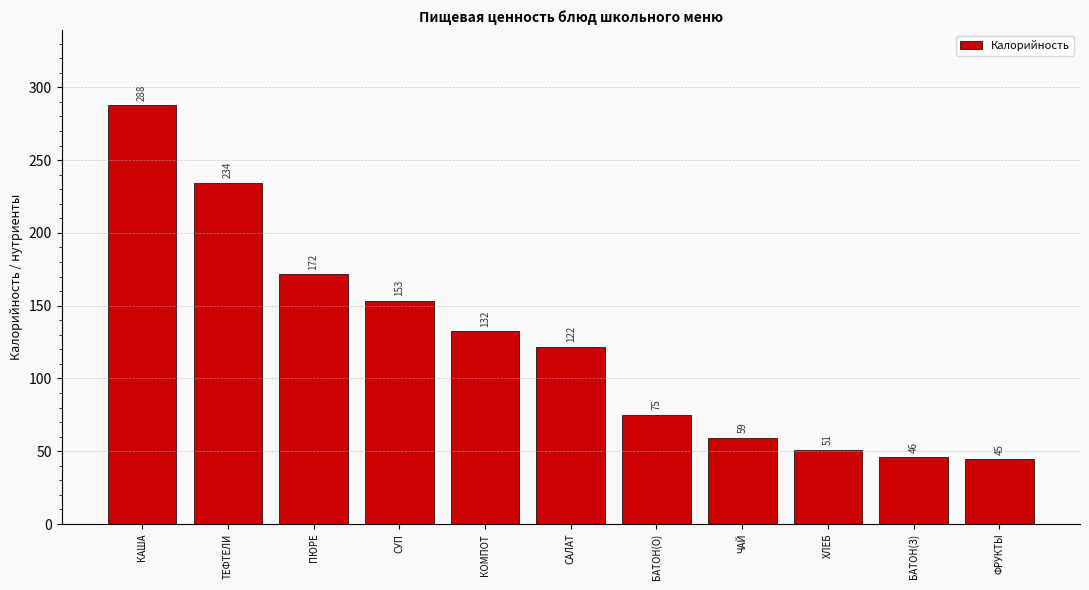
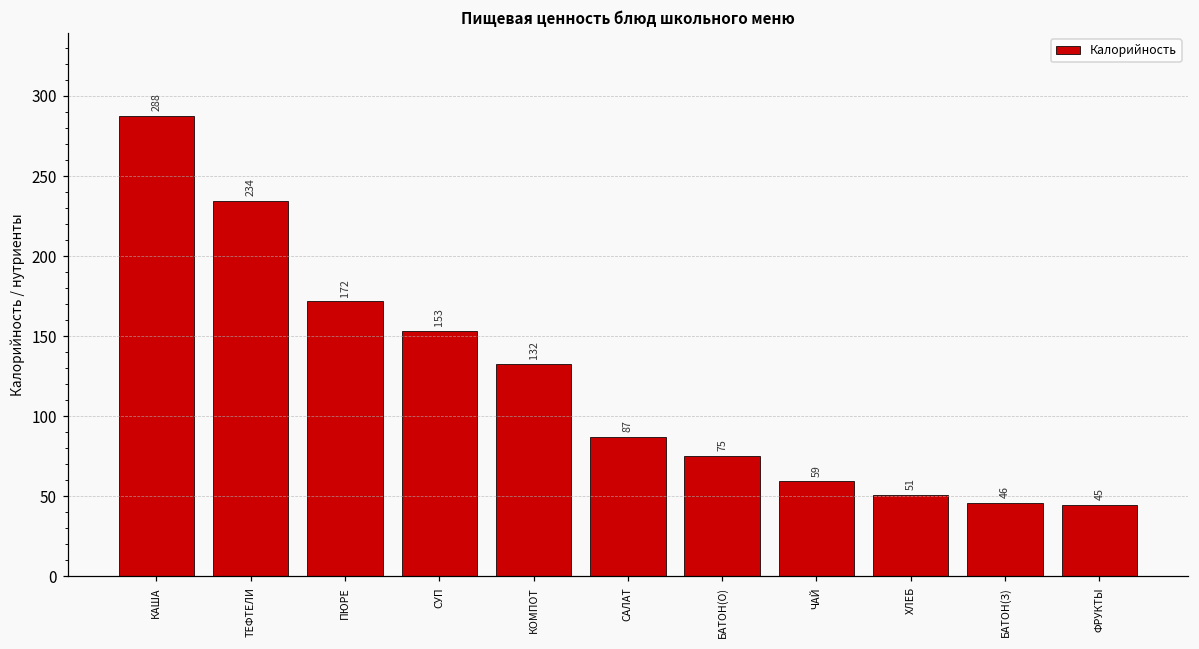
  {
    "КАША": 288,
    "ТЕФТЕЛИ": 234,
    "ПЮРЕ": 172,
    "СУП": 153,
    "КОМПОТ": 132,
-   "САЛАТ": 122,
+   "САЛАТ": 87,
    "БАТОН(О)": 75,
    "ЧАЙ": 59,
    "ХЛЕБ": 51,
    "БАТОН(З)": 46,
    "ФРУКТЫ": 45
  }
